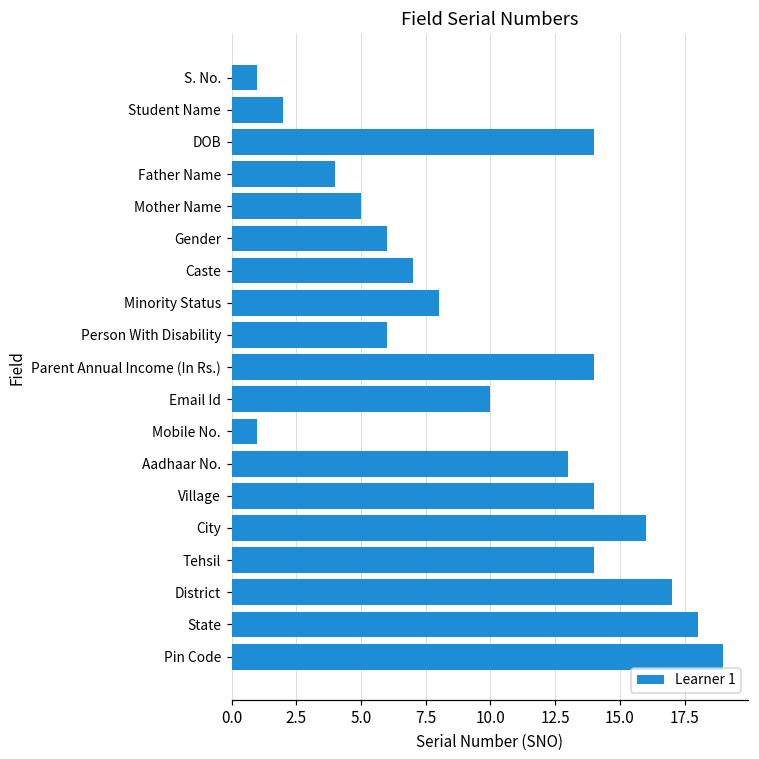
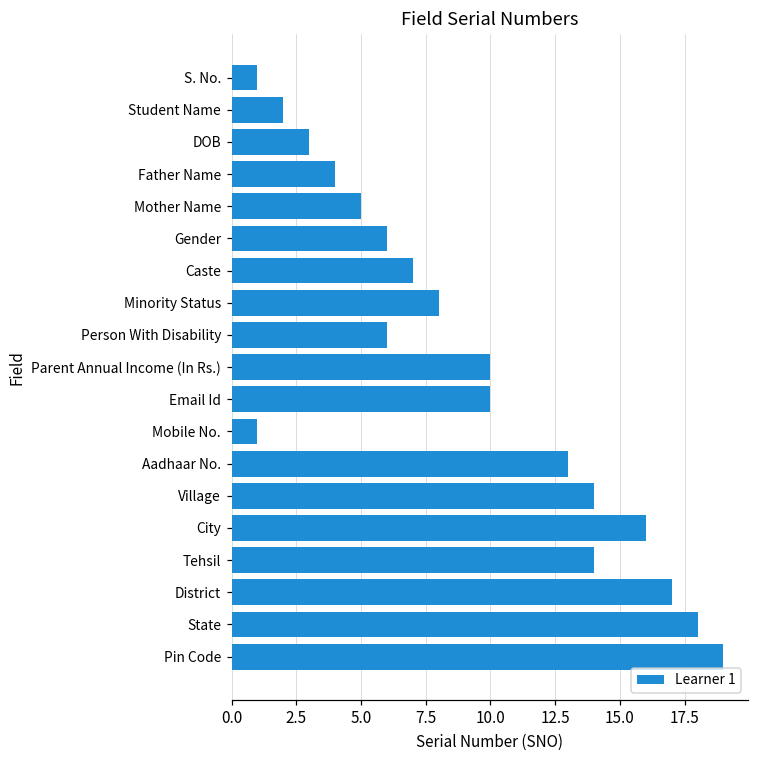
  {
    "S. No.": 1,
    "Student Name": 2,
-   "DOB": 14,
+   "DOB": 3,
    "Father Name": 4,
    "Mother Name": 5,
    "Gender": 6,
    "Caste": 7,
    "Minority Status": 8,
    "Person With Disability": 6,
-   "Parent Annual Income (In Rs.)": 14,
+   "Parent Annual Income (In Rs.)": 10,
    "Email Id": 10,
    "Mobile No.": 1,
    "Aadhaar No.": 13,
    "Village": 14,
    "City": 16,
    "Tehsil": 14,
    "District": 17,
    "State": 18,
    "Pin Code": 19
  }
